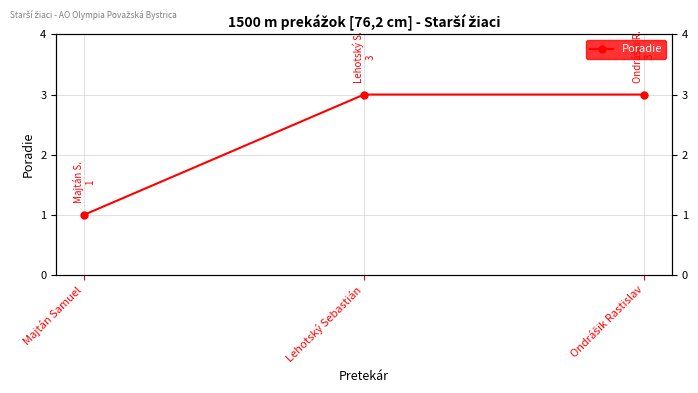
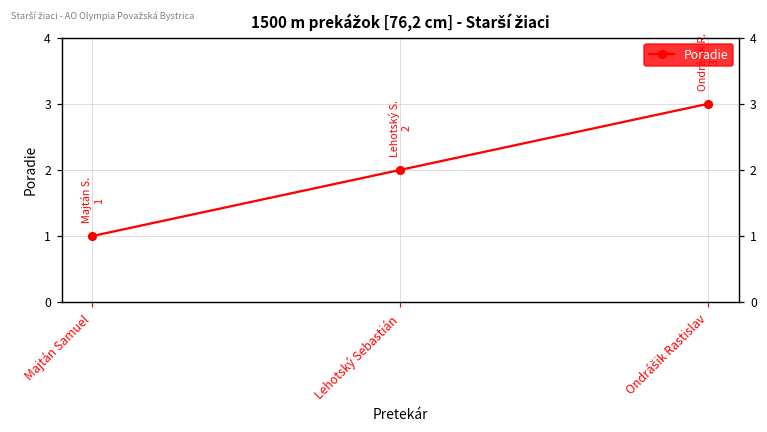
  {
    "Majtán Samuel": 1,
-   "Lehotský Sebastián": 3
+   "Lehotský Sebastián": 2
  }
